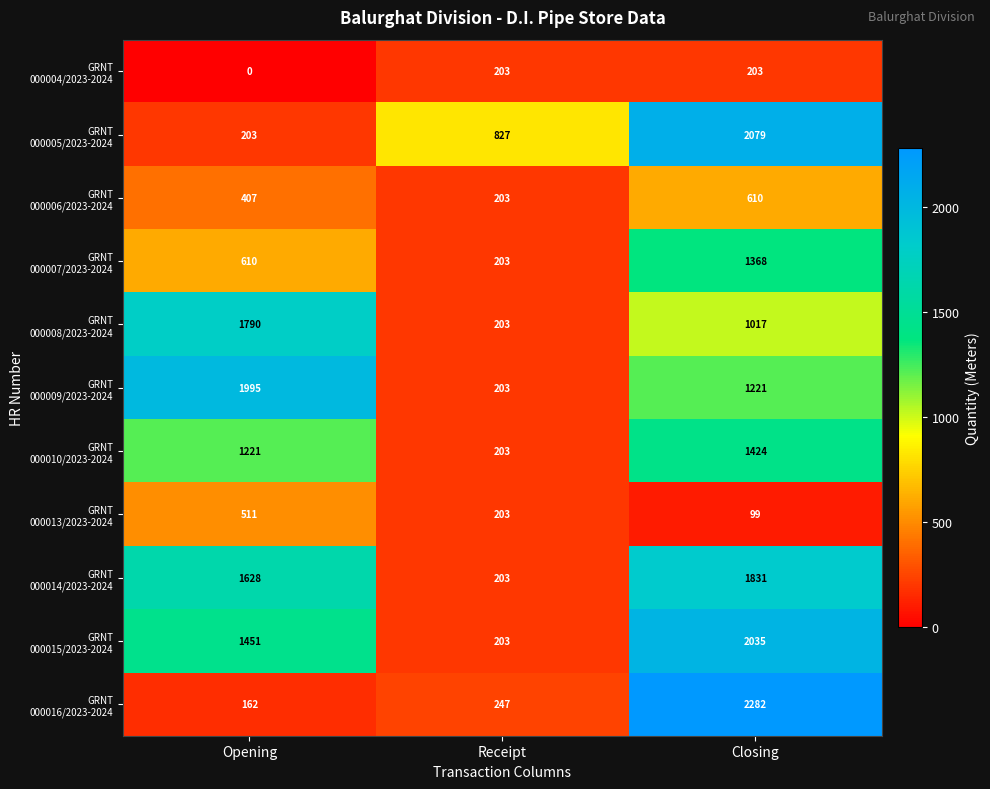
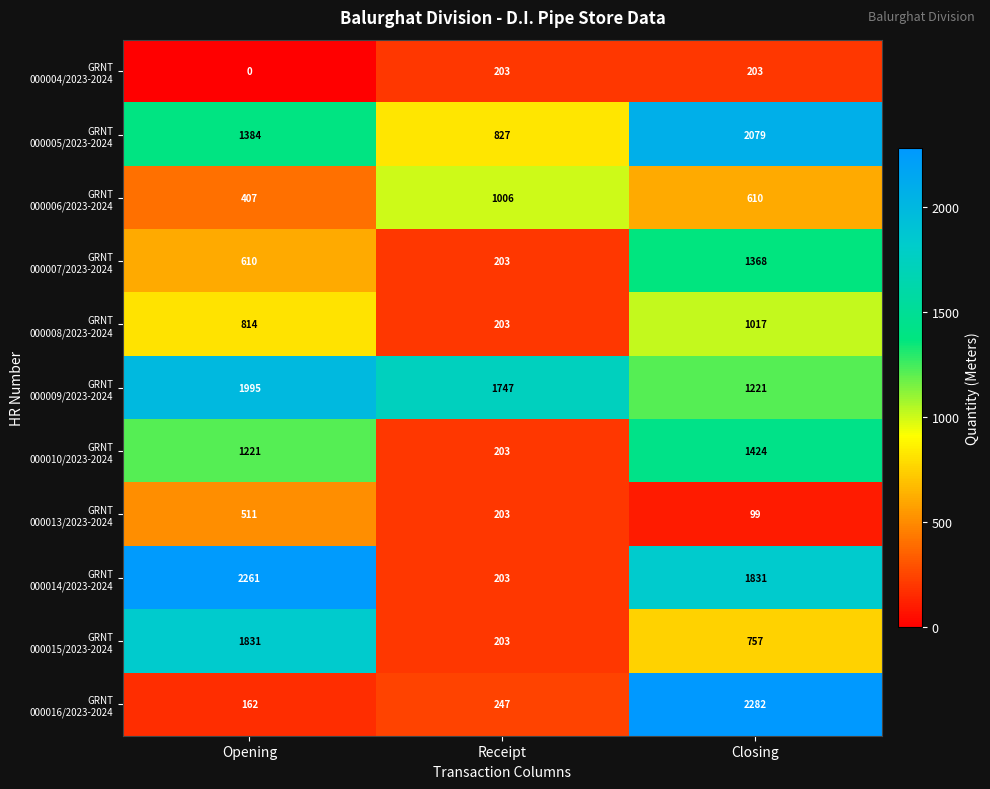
  {
    "GRNT 000004/2023-2024": {
      "Opening": 0,
      "Receipt": 203,
      "Closing": 203
    },
    "GRNT 000005/2023-2024": {
-     "Opening": 203,
+     "Opening": 1384,
      "Receipt": 827,
      "Closing": 2079
    },
    "GRNT 000006/2023-2024": {
      "Opening": 407,
-     "Receipt": 203,
+     "Receipt": 1006,
      "Closing": 610
    },
    "GRNT 000007/2023-2024": {
      "Opening": 610,
      "Receipt": 203,
      "Closing": 1368
    },
    "GRNT 000008/2023-2024": {
-     "Opening": 1790,
+     "Opening": 814,
      "Receipt": 203,
      "Closing": 1017
    },
    "GRNT 000009/2023-2024": {
      "Opening": 1995,
-     "Receipt": 203,
+     "Receipt": 1747,
      "Closing": 1221
    },
    "GRNT 000010/2023-2024": {
      "Opening": 1221,
      "Receipt": 203,
      "Closing": 1424
    },
    "GRNT 000013/2023-2024": {
      "Opening": 511,
      "Receipt": 203,
      "Closing": 99
    },
    "GRNT 000014/2023-2024": {
-     "Opening": 1628,
+     "Opening": 2261,
      "Receipt": 203,
      "Closing": 1831
    },
    "GRNT 000015/2023-2024": {
-     "Opening": 1451,
+     "Opening": 1831,
      "Receipt": 203,
-     "Closing": 2035
+     "Closing": 757
    },
    "GRNT 000016/2023-2024": {
      "Opening": 162,
      "Receipt": 247,
      "Closing": 2282
    }
  }
